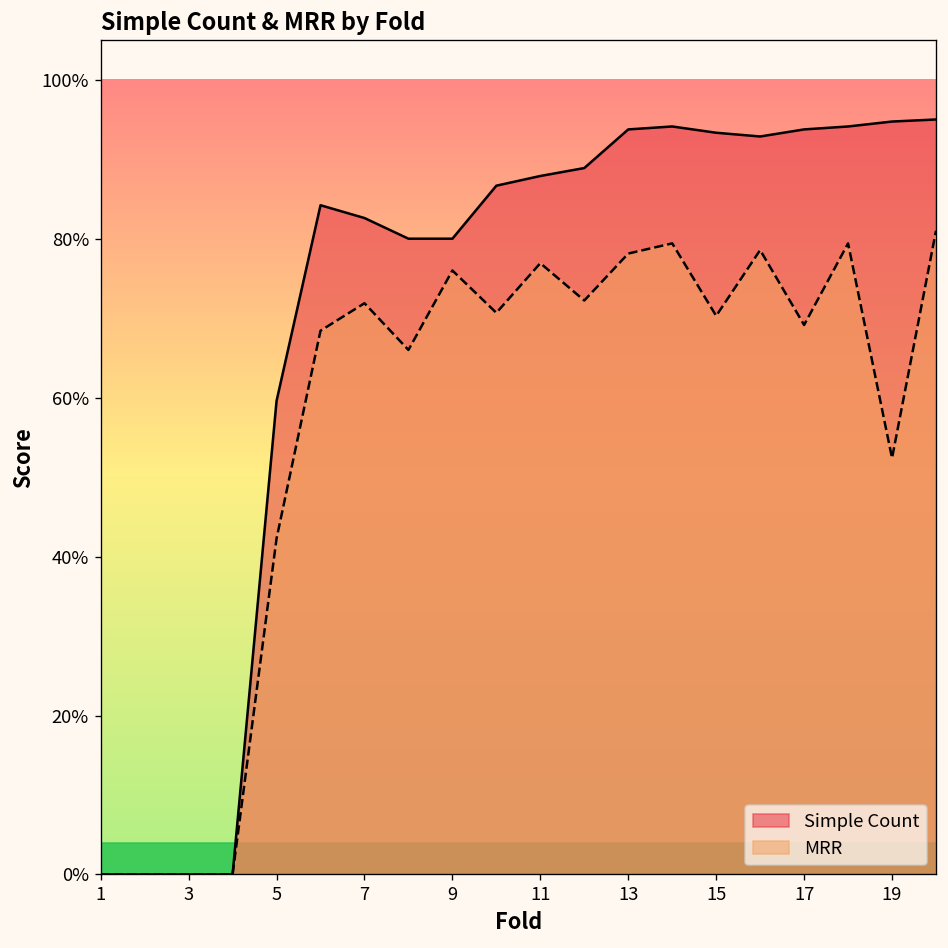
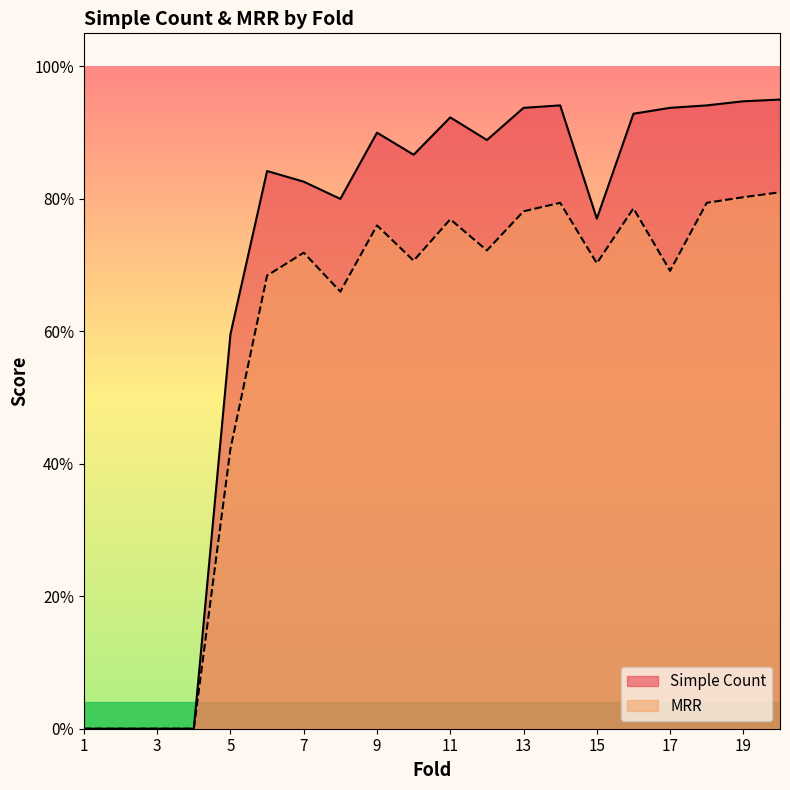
  {
    "Simple Count": {
      "5": "60%",
      "7": "83%",
-     "9": "80%",
-     "11": "88%",
+     "9": "90%",
+     "11": "92%",
      "13": "94%",
-     "15": "93%",
+     "15": "77%",
      "17": "94%",
      "19": "95%"
    },
    "MRR": {
      "5": "42%",
      "7": "72%",
      "9": "76%",
      "11": "77%",
      "13": "78%",
      "15": "70%",
      "17": "69%",
-     "19": "52%"
+     "19": "80%"
    }
  }
